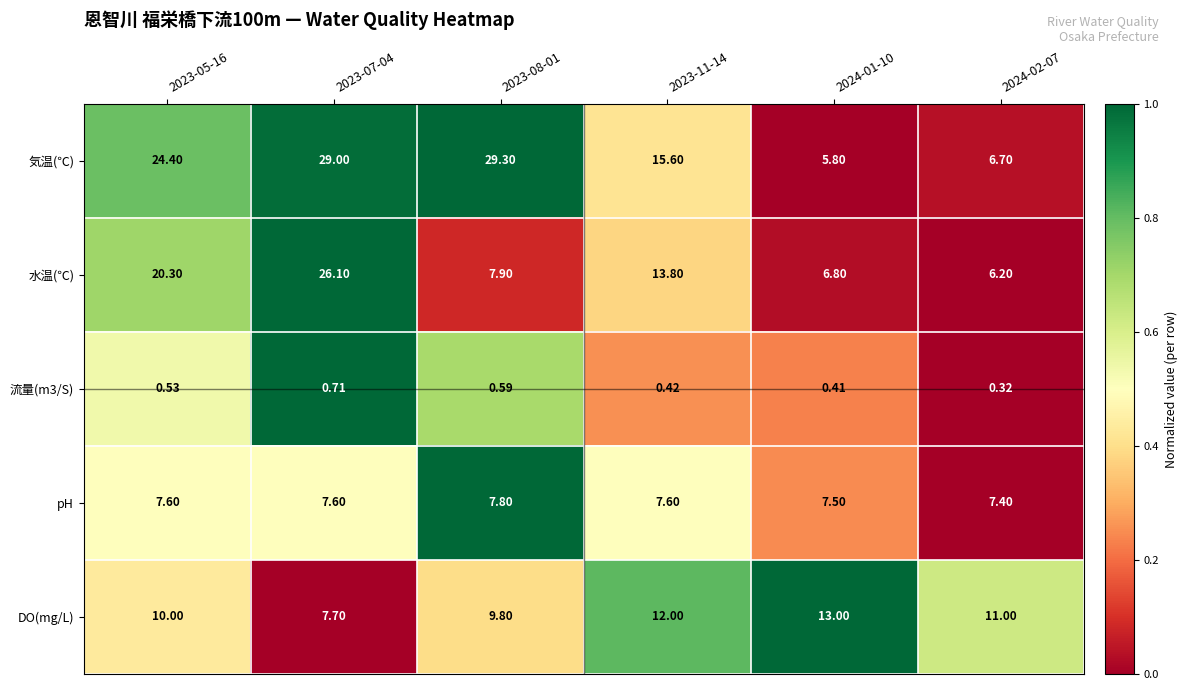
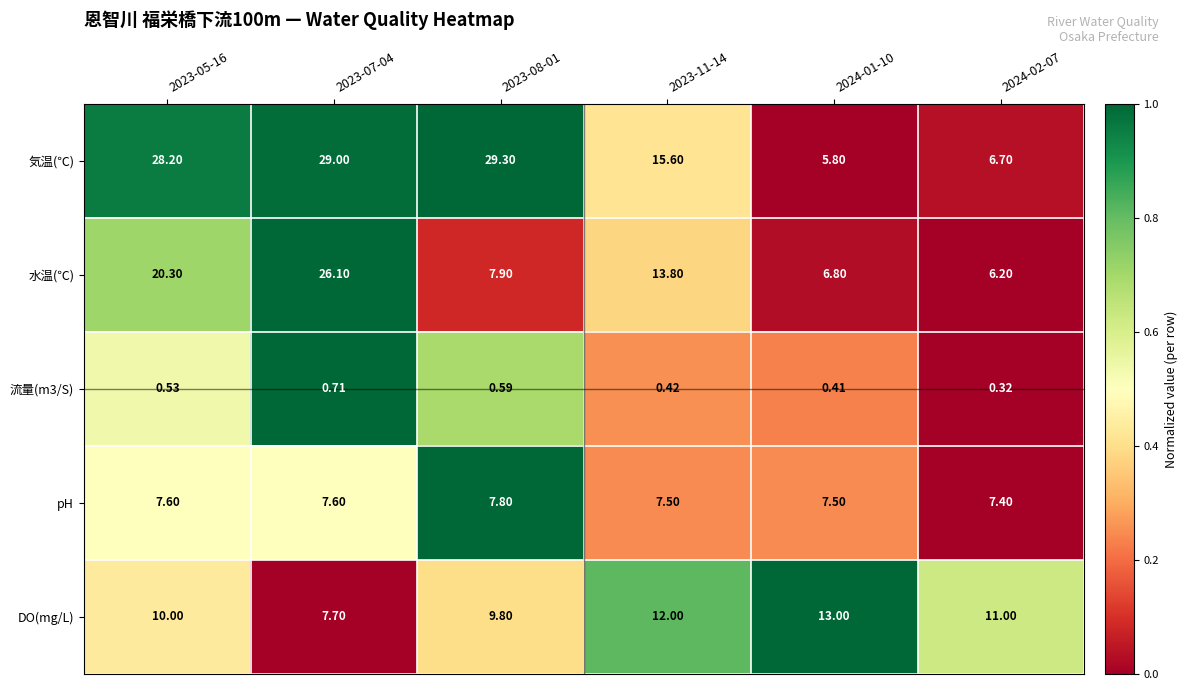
  {
    "気温(℃)": {
-     "2023-05-16": 24.40,
+     "2023-05-16": 28.20,
      "2023-07-04": 29.00,
      "2023-08-01": 29.30,
      "2023-11-14": 15.60,
      "2024-01-10": 5.80,
      "2024-02-07": 6.70
    },
    "水温(℃)": {
      "2023-05-16": 20.30,
      "2023-07-04": 26.10,
      "2023-08-01": 7.90,
      "2023-11-14": 13.80,
      "2024-01-10": 6.80,
      "2024-02-07": 6.20
    },
    "流量(m3/S)": {
      "2023-05-16": 0.53,
      "2023-07-04": 0.71,
      "2023-08-01": 0.59,
      "2023-11-14": 0.42,
      "2024-01-10": 0.41,
      "2024-02-07": 0.32
    },
    "pH": {
      "2023-05-16": 7.60,
      "2023-07-04": 7.60,
      "2023-08-01": 7.80,
-     "2023-11-14": 7.60,
+     "2023-11-14": 7.50,
      "2024-01-10": 7.50,
      "2024-02-07": 7.40
    },
    "DO(mg/L)": {
      "2023-05-16": 10.00,
      "2023-07-04": 7.70,
      "2023-08-01": 9.80,
      "2023-11-14": 12.00,
      "2024-01-10": 13.00,
      "2024-02-07": 11.00
    }
  }
